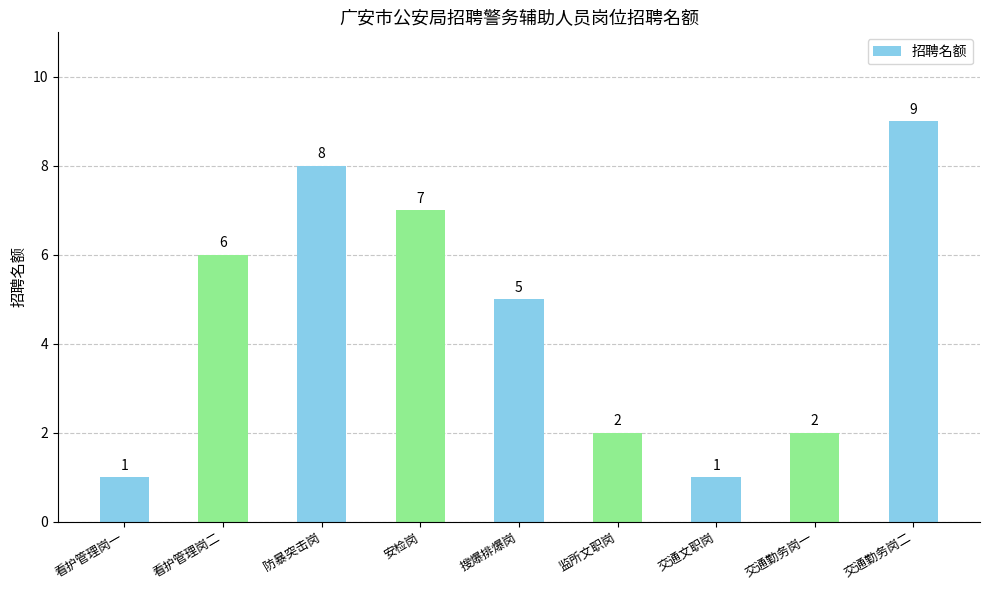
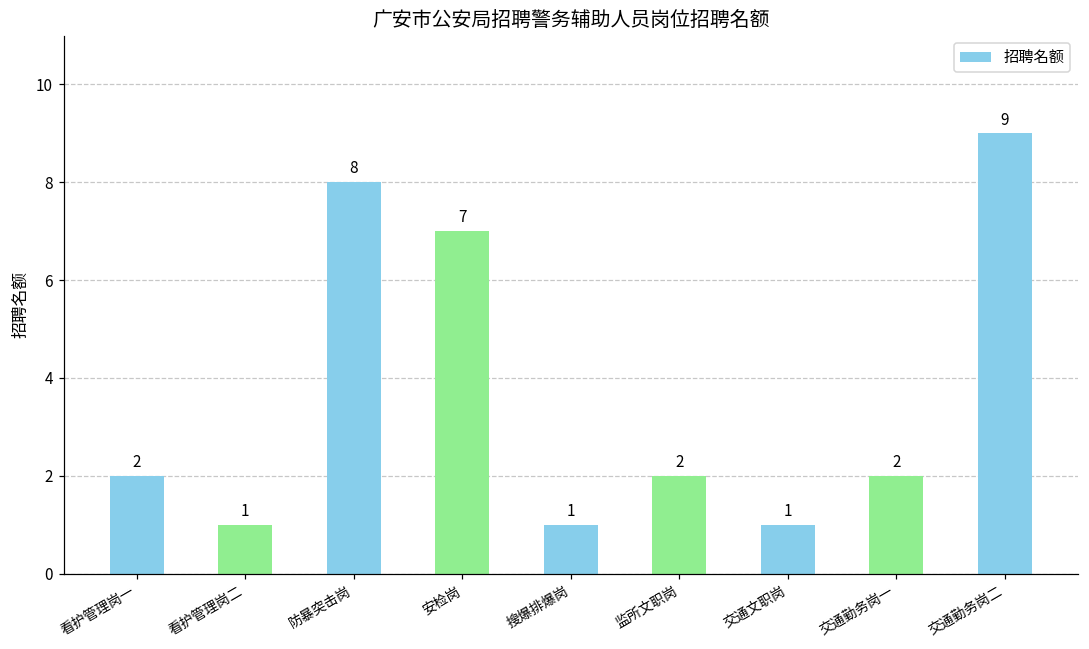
  {
-   "看护管理岗一": 1,
-   "看护管理岗二": 6,
+   "看护管理岗一": 2,
+   "看护管理岗二": 1,
    "防暴突击岗": 8,
    "安检岗": 7,
-   "搜爆排爆岗": 5,
+   "搜爆排爆岗": 1,
    "监所文职岗": 2,
    "交通文职岗": 1,
    "交通勤务岗一": 2,
    "交通勤务岗二": 9
  }
